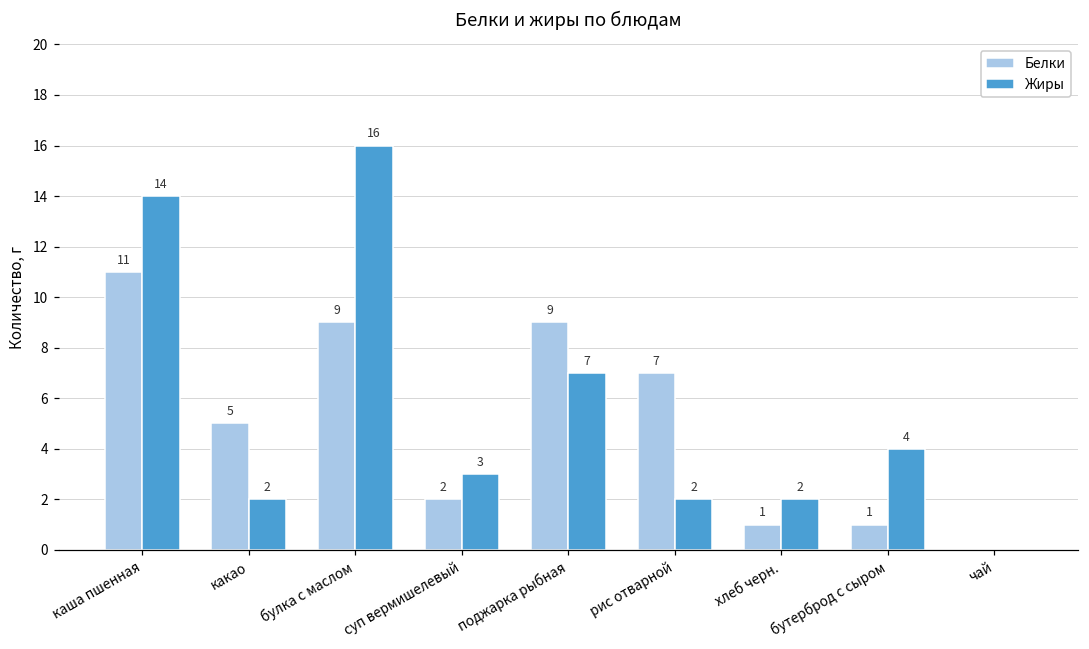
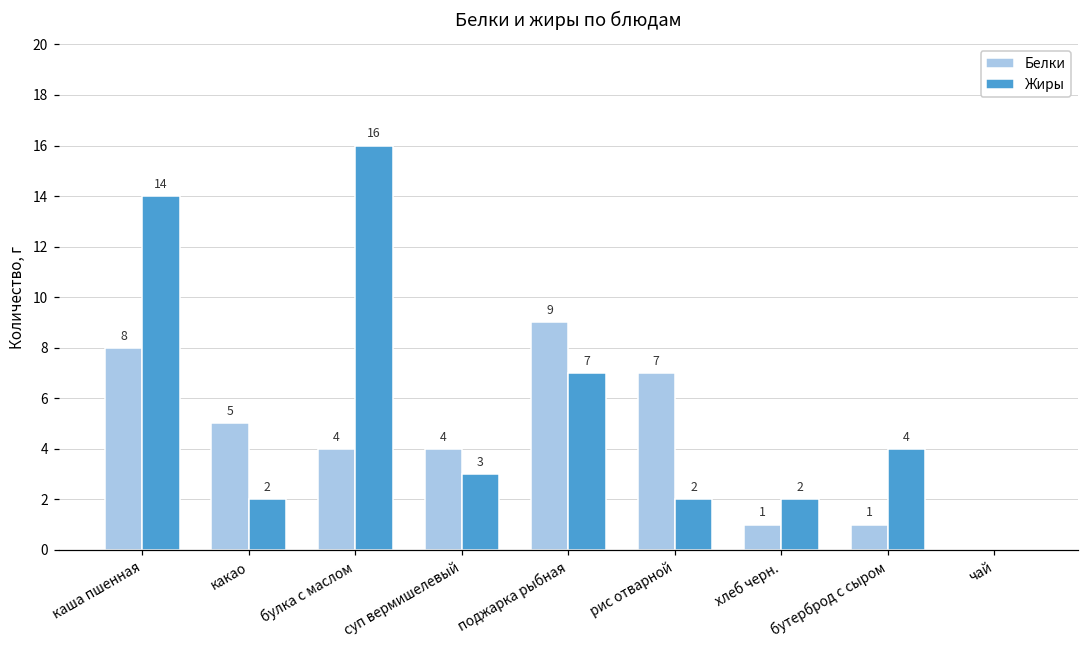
  {
    "Белки": {
-     "каша пшенная": 11,
+     "каша пшенная": 8,
      "какао": 5,
-     "булка с маслом": 9,
-     "суп вермишелевый": 2,
+     "булка с маслом": 4,
+     "суп вермишелевый": 4,
      "поджарка рыбная": 9,
      "рис отварной": 7,
      "хлеб черн.": 1,
      "бутерброд с сыром": 1
    },
    "Жиры": {
      "каша пшенная": 14,
      "какао": 2,
      "булка с маслом": 16,
      "суп вермишелевый": 3,
      "поджарка рыбная": 7,
      "рис отварной": 2,
      "хлеб черн.": 2,
      "бутерброд с сыром": 4
    }
  }
